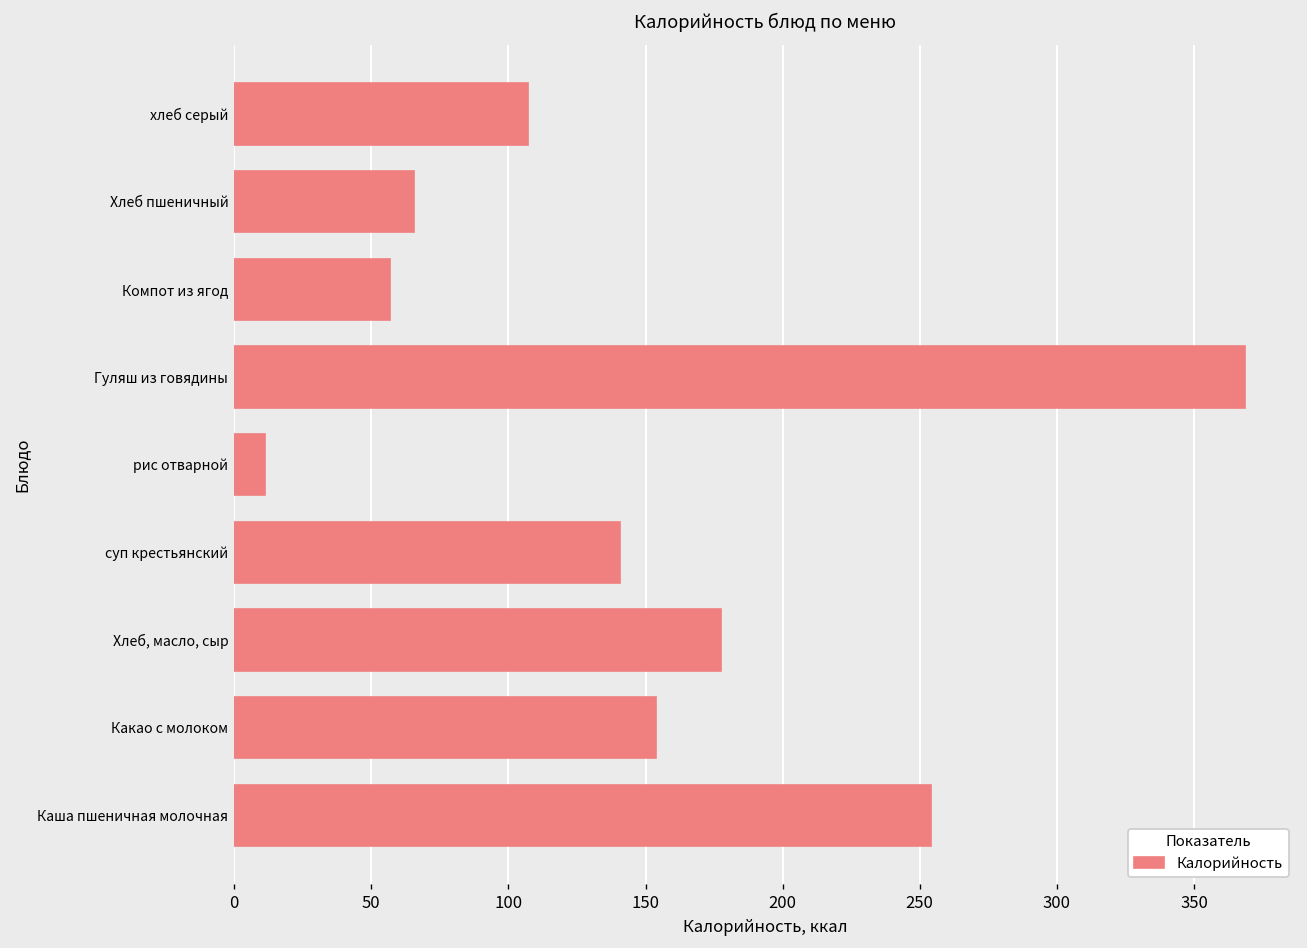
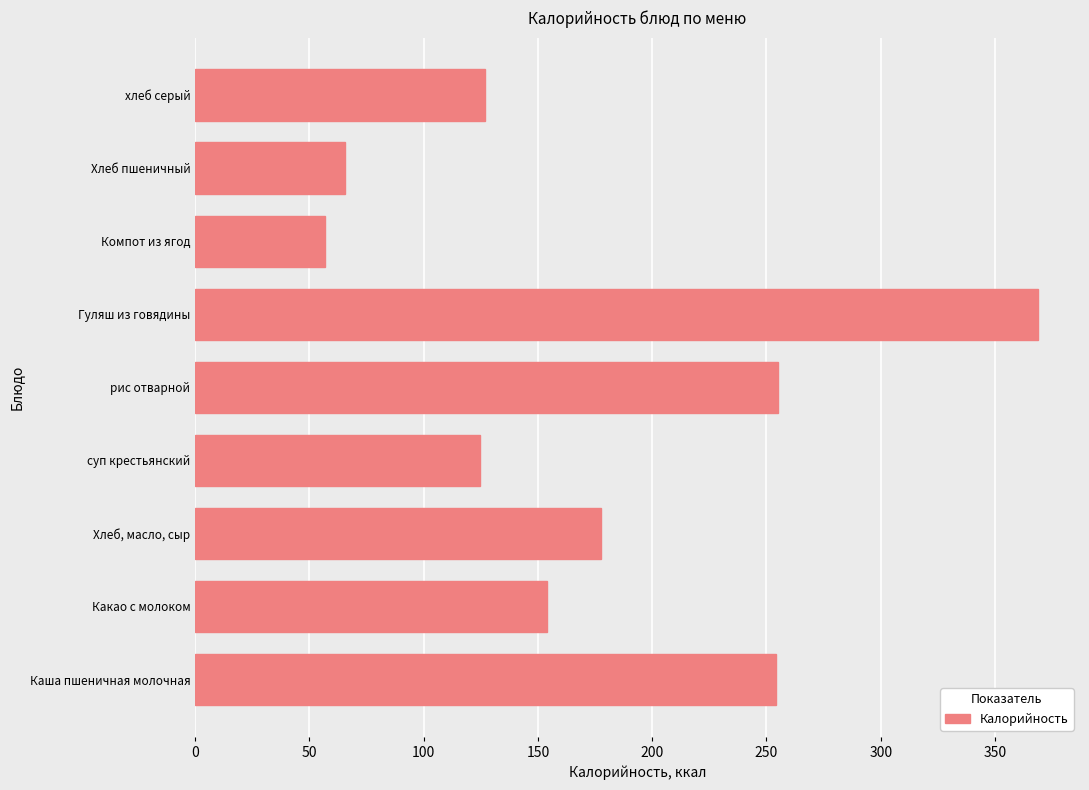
  {
-   "хлеб серый": 107,
+   "хлеб серый": 127,
    "Хлеб пшеничный": 66,
    "Компот из ягод": 57,
    "Гуляш из говядины": 369,
-   "рис отварной": 11,
-   "суп крестьянский": 141,
+   "рис отварной": 255,
+   "суп крестьянский": 125,
    "Хлеб, масло, сыр": 178,
    "Какао с молоком": 154,
    "Каша пшеничная молочная": 254
  }
